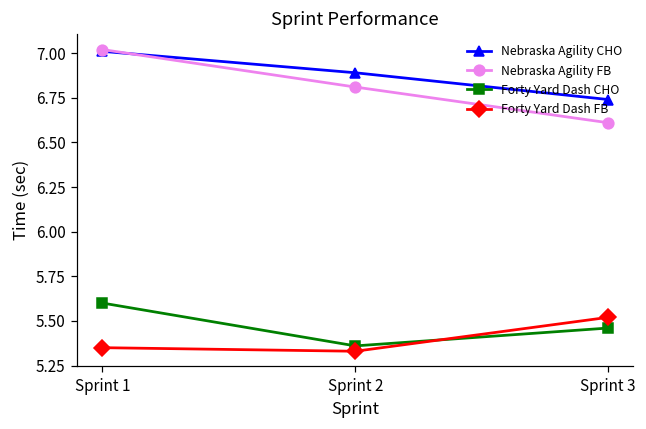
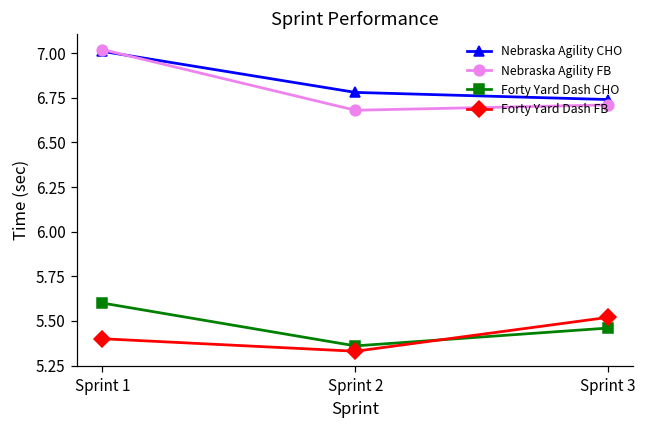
  {
    "Nebraska Agility CHO": {
-     "Sprint 2": 6.89,
+     "Sprint 2": 6.78,
      "Sprint 3": 6.74
    },
    "Nebraska Agility FB": {
-     "Sprint 2": 6.81,
-     "Sprint 3": 6.61
+     "Sprint 2": 6.68,
+     "Sprint 3": 6.71
    },
    "Forty Yard Dash CHO": {
      "Sprint 1": 5.60,
      "Sprint 2": 5.36,
      "Sprint 3": 5.46
    },
    "Forty Yard Dash FB": {
-     "Sprint 1": 5.35,
+     "Sprint 1": 5.40,
      "Sprint 2": 5.33,
      "Sprint 3": 5.52
    }
  }
